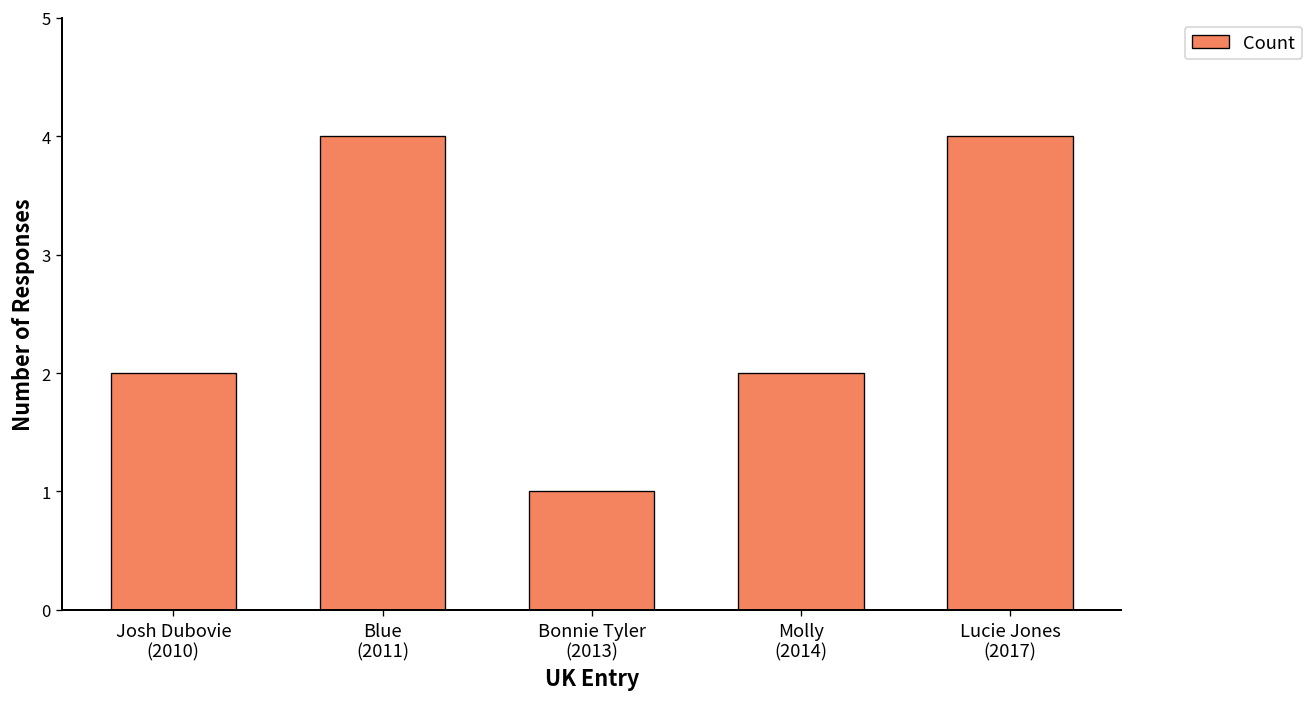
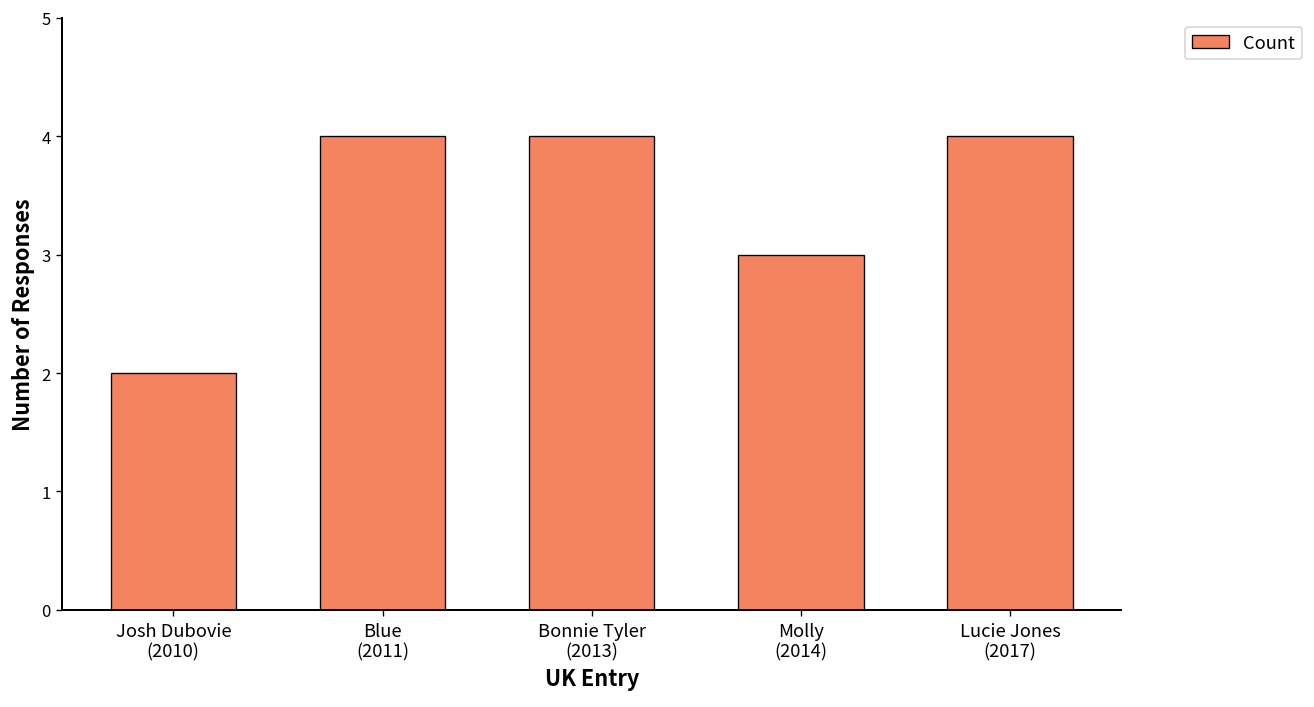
  {
    "Josh Dubovie (2010)": 2,
    "Blue (2011)": 4,
-   "Bonnie Tyler (2013)": 1,
-   "Molly (2014)": 2,
+   "Bonnie Tyler (2013)": 4,
+   "Molly (2014)": 3,
    "Lucie Jones (2017)": 4
  }
